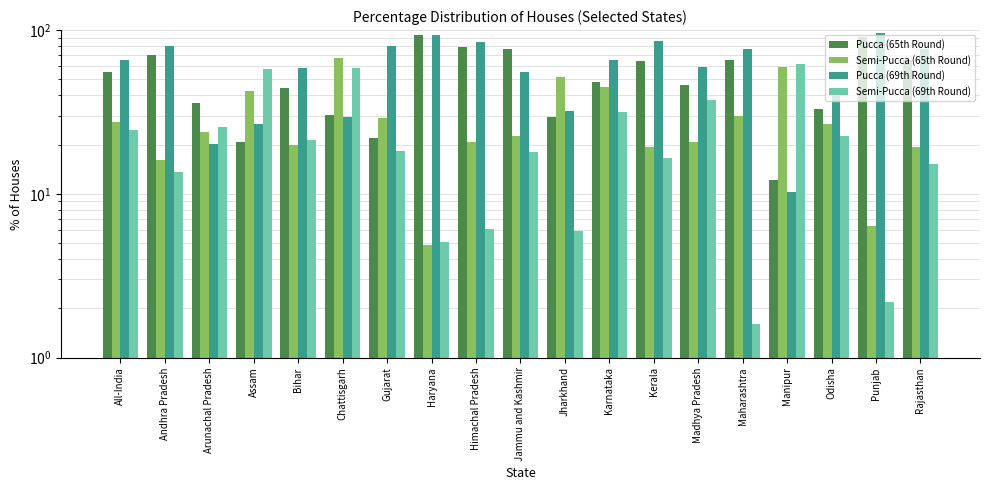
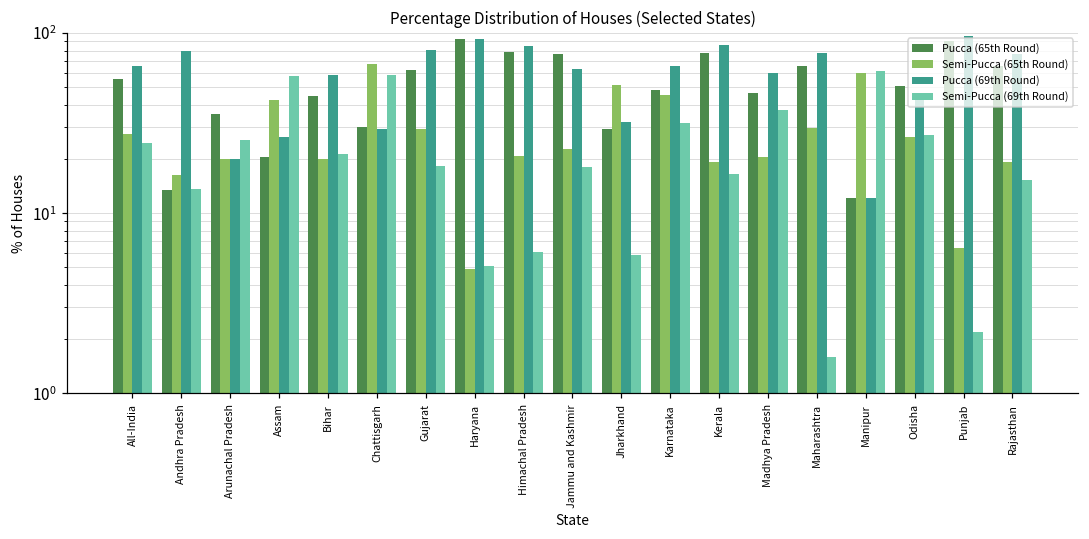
  {
    "Pucca (65th Round)": {
      "All-India": 55,
-     "Andhra Pradesh": 70,
+     "Andhra Pradesh": 13,
      "Arunachal Pradesh": 36,
      "Assam": 21,
      "Bihar": 45,
      "Chattisgarh": 30,
-     "Gujarat": 22,
+     "Gujarat": 62,
      "Haryana": 90,
      "Himachal Pradesh": 80,
      "Jammu and Kashmir": 80,
      "Jharkhand": 29,
      "Karnataka": 48,
-     "Kerala": 65,
+     "Kerala": 80,
      "Madhya Pradesh": 47,
      "Maharashtra": 66,
      "Manipur": 12,
-     "Odisha": 33
+     "Odisha": 51
    },
    "Semi-Pucca (65th Round)": {
      "All-India": 28,
      "Andhra Pradesh": 16,
-     "Arunachal Pradesh": 24,
+     "Arunachal Pradesh": 20,
      "Assam": 43,
      "Bihar": 20,
      "Chattisgarh": 68,
      "Gujarat": 29,
      "Haryana": 5,
      "Himachal Pradesh": 21,
      "Jammu and Kashmir": 23,
      "Jharkhand": 52,
      "Karnataka": 45,
      "Kerala": 19,
      "Madhya Pradesh": 21,
      "Maharashtra": 30,
      "Manipur": 60,
      "Odisha": 27,
      "Punjab": 6.4,
      "Rajasthan": 19
    },
    "Pucca (69th Round)": {
      "All-India": 66,
      "Andhra Pradesh": 80,
      "Arunachal Pradesh": 20,
      "Assam": 27,
      "Bihar": 59,
      "Chattisgarh": 29,
      "Gujarat": 80,
      "Haryana": 90,
      "Himachal Pradesh": 80,
-     "Jammu and Kashmir": 55,
+     "Jammu and Kashmir": 63,
      "Jharkhand": 32,
      "Karnataka": 65,
      "Kerala": 90,
      "Madhya Pradesh": 60,
      "Maharashtra": 80,
-     "Manipur": 10,
+     "Manipur": 12,
      "Punjab": 100
    },
    "Semi-Pucca (69th Round)": {
      "All-India": 25,
      "Andhra Pradesh": 14,
      "Arunachal Pradesh": 26,
      "Assam": 58,
      "Bihar": 21,
      "Chattisgarh": 59,
      "Gujarat": 18,
      "Haryana": 5,
      "Himachal Pradesh": 6,
      "Jammu and Kashmir": 18,
      "Jharkhand": 6,
      "Karnataka": 32,
      "Kerala": 17,
      "Madhya Pradesh": 38,
      "Maharashtra": 1.6,
      "Manipur": 62,
-     "Odisha": 23,
+     "Odisha": 27,
      "Punjab": 2.2,
      "Rajasthan": 15
    }
  }
